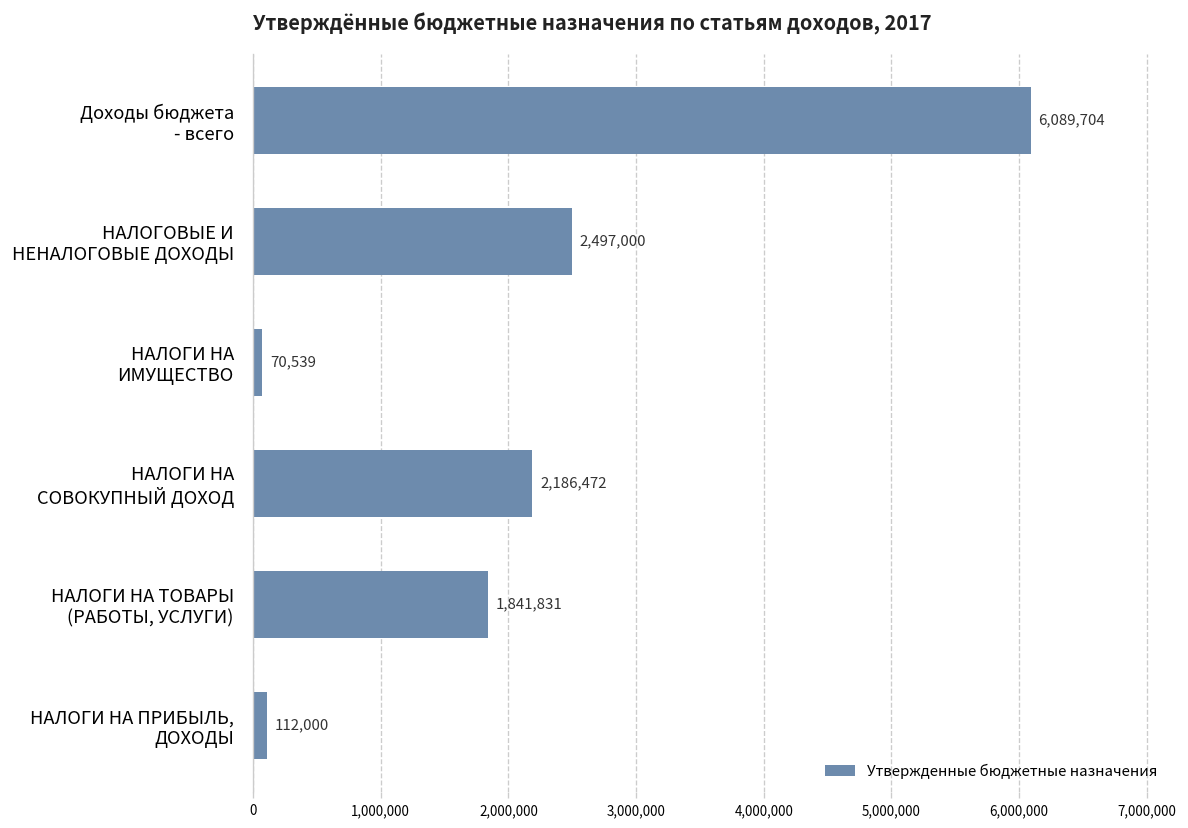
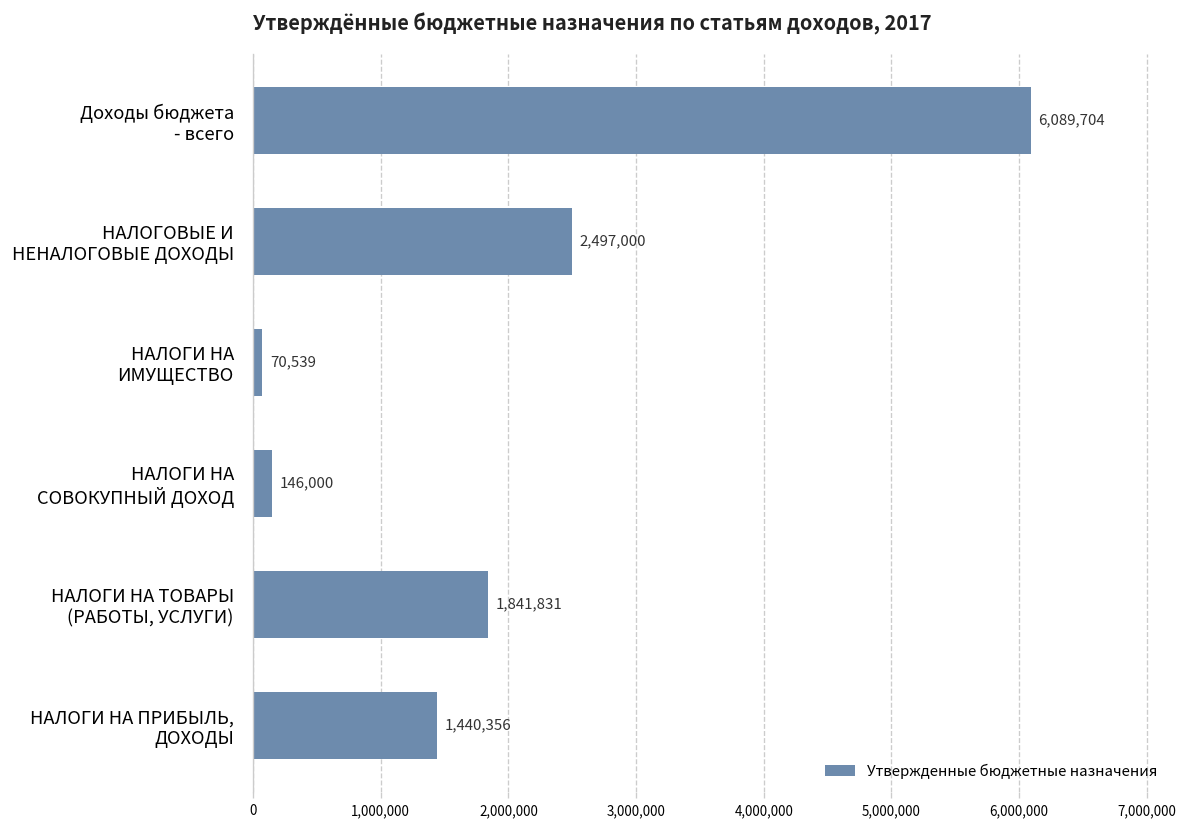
  {
    "Доходы бюджета - всего": "6,089,704",
    "НАЛОГОВЫЕ И НЕНАЛОГОВЫЕ ДОХОДЫ": "2,497,000",
    "НАЛОГИ НА ИМУЩЕСТВО": "70,539",
-   "НАЛОГИ НА СОВОКУПНЫЙ ДОХОД": "2,186,472",
+   "НАЛОГИ НА СОВОКУПНЫЙ ДОХОД": "146,000",
    "НАЛОГИ НА ТОВАРЫ (РАБОТЫ, УСЛУГИ)": "1,841,831",
-   "НАЛОГИ НА ПРИБЫЛЬ, ДОХОДЫ": "112,000"
+   "НАЛОГИ НА ПРИБЫЛЬ, ДОХОДЫ": "1,440,356"
  }
